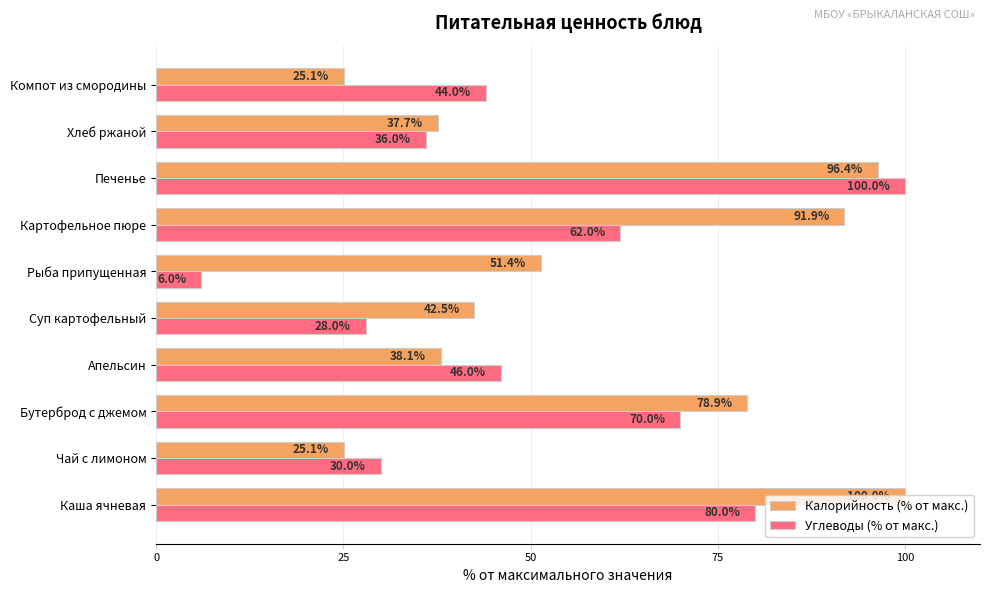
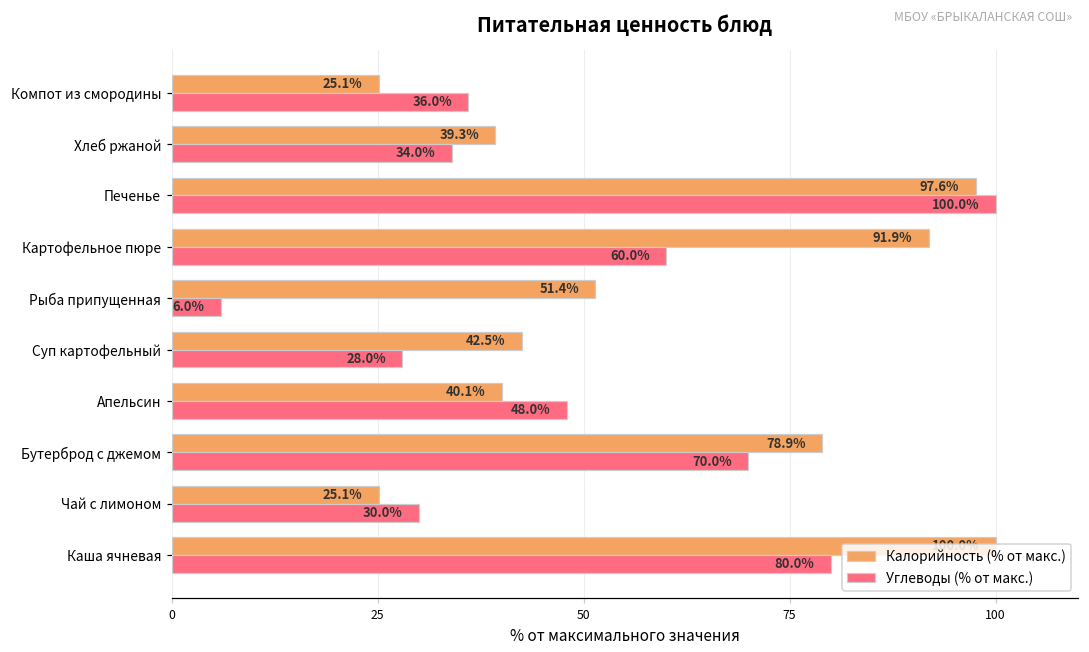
  {
    "Калорийность (% от макс.)": {
      "Компот из смородины": "25.1%",
-     "Хлеб ржаной": "37.7%",
-     "Печенье": "96.4%",
+     "Хлеб ржаной": "39.3%",
+     "Печенье": "97.6%",
      "Картофельное пюре": "91.9%",
      "Рыба припущенная": "51.4%",
      "Суп картофельный": "42.5%",
-     "Апельсин": "38.1%",
+     "Апельсин": "40.1%",
      "Бутерброд с джемом": "78.9%",
      "Чай с лимоном": "25.1%"
    },
    "Углеводы (% от макс.)": {
-     "Компот из смородины": "44.0%",
-     "Хлеб ржаной": "36.0%",
+     "Компот из смородины": "36.0%",
+     "Хлеб ржаной": "34.0%",
      "Печенье": "100.0%",
-     "Картофельное пюре": "62.0%",
+     "Картофельное пюре": "60.0%",
      "Рыба припущенная": "6.0%",
      "Суп картофельный": "28.0%",
-     "Апельсин": "46.0%",
+     "Апельсин": "48.0%",
      "Бутерброд с джемом": "70.0%",
      "Чай с лимоном": "30.0%",
      "Каша ячневая": "80.0%"
    }
  }
